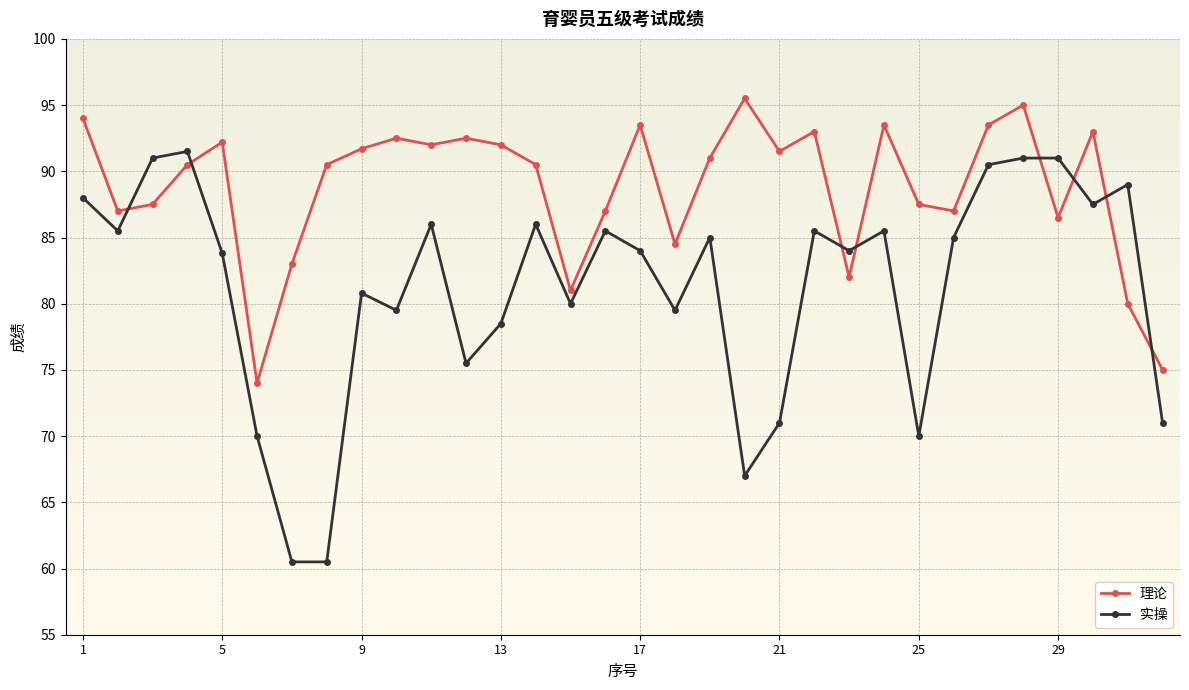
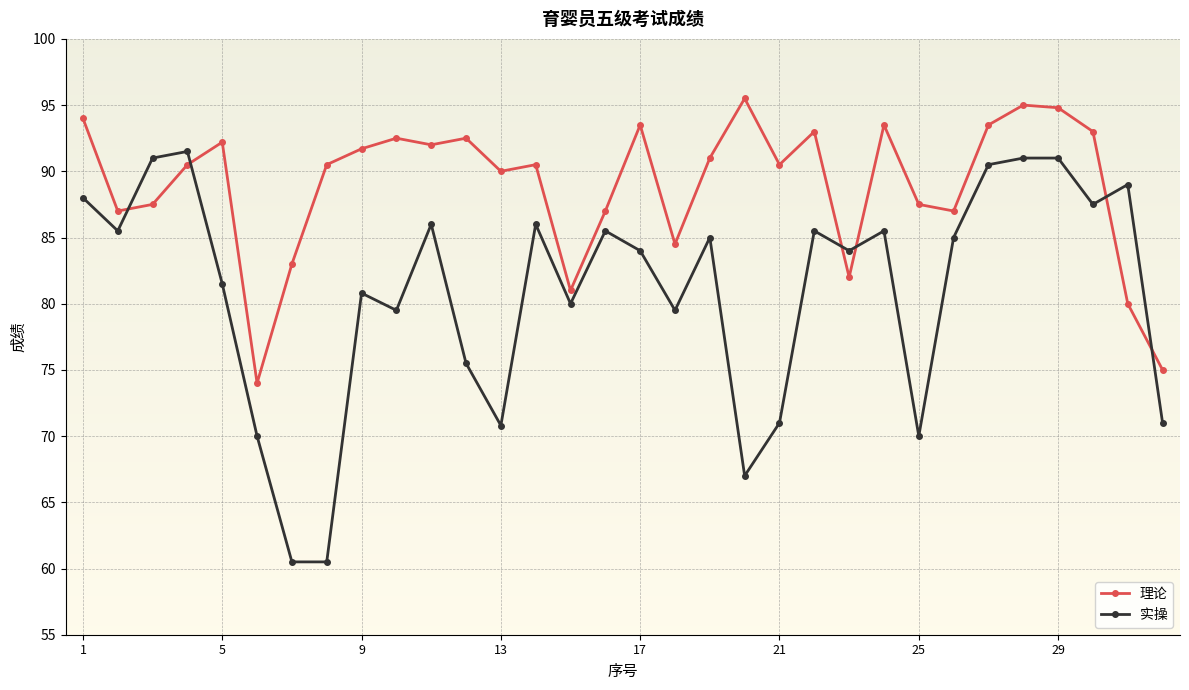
  {
    "理论": {
      "1": 94.0,
      "5": 92.2,
      "9": 91.7,
-     "13": 92,
+     "13": 90,
      "17": 93.5,
-     "21": 91.5,
+     "21": 90.5,
      "25": 87.5,
-     "29": 86.5
+     "29": 94.8
    },
    "实操": {
      "1": 88.0,
-     "5": 83.8,
+     "5": 81.5,
      "9": 80.8,
-     "13": 78.5,
+     "13": 70.8,
      "17": 84.0,
      "21": 71.0,
      "25": 70.0,
      "29": 91.0
    }
  }
